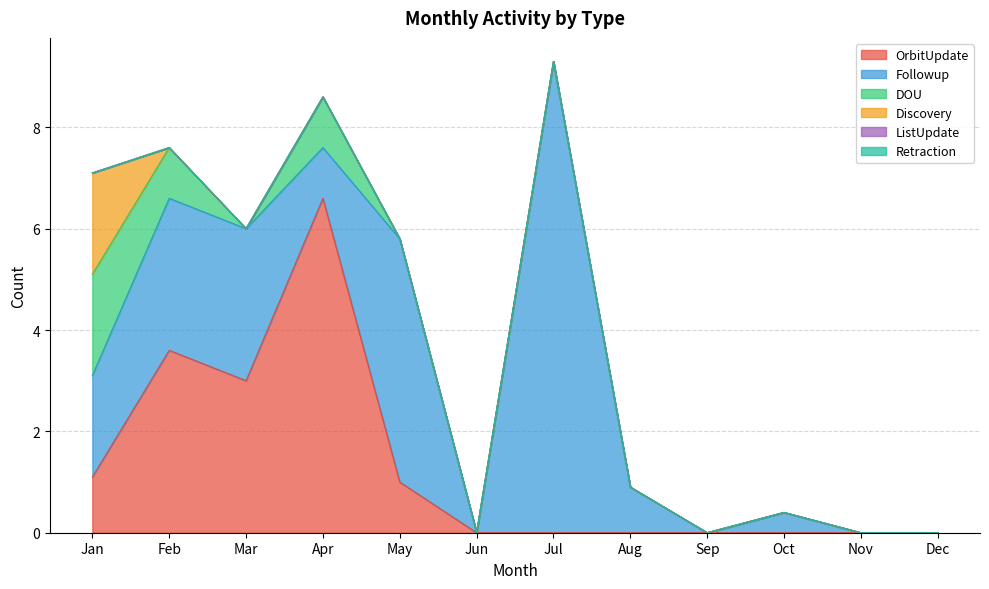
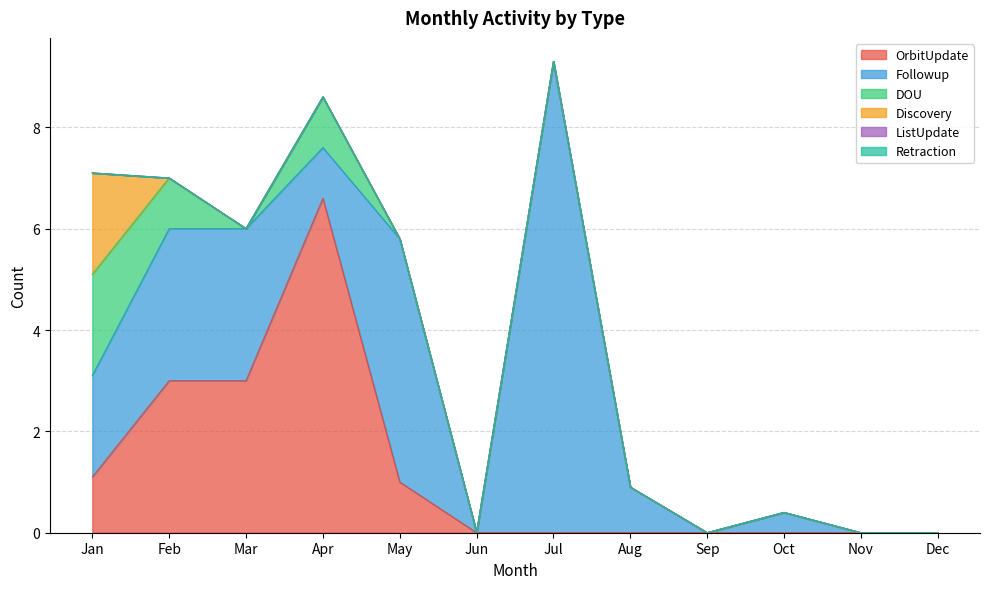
  {
    "OrbitUpdate": {
      "Jan": 1.1,
-     "Feb": 3.6,
+     "Feb": 3.0,
      "Mar": 3.0,
      "Apr": 6.6,
      "May": 1.0,
      "Jul": 0.0,
      "Aug": 0.0,
      "Oct": 0.0
    },
    "Followup": {
      "Jan": 2.0,
      "Feb": 3.0,
      "Apr": 1.0
    }
  }
